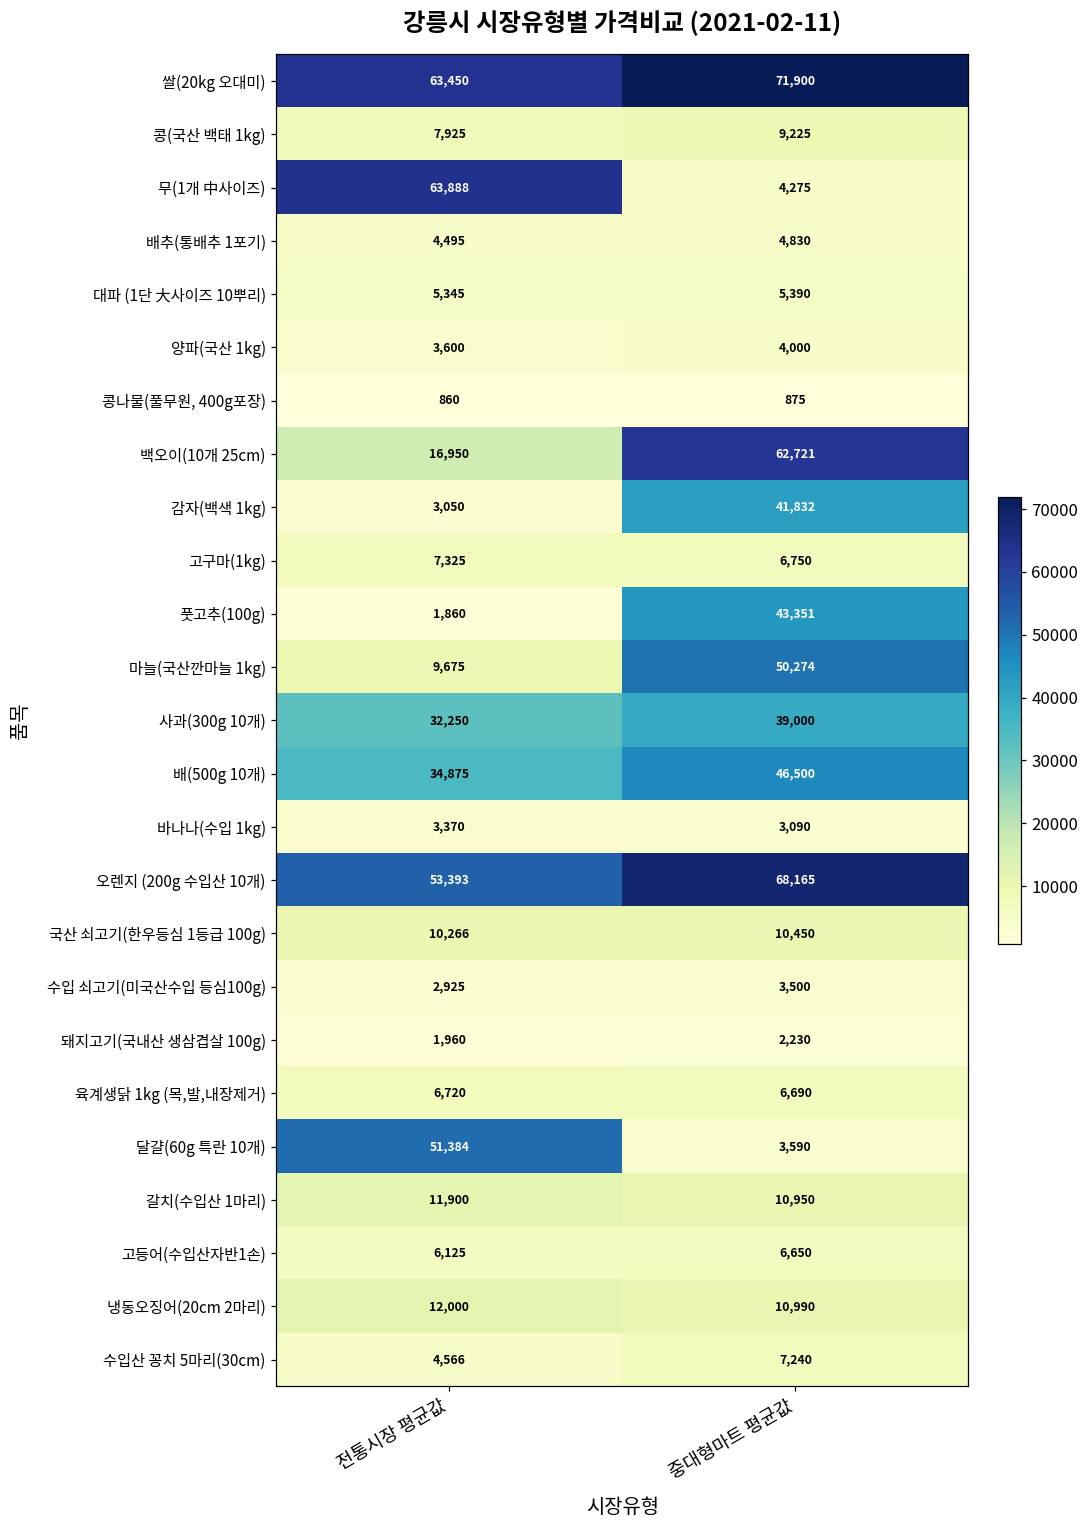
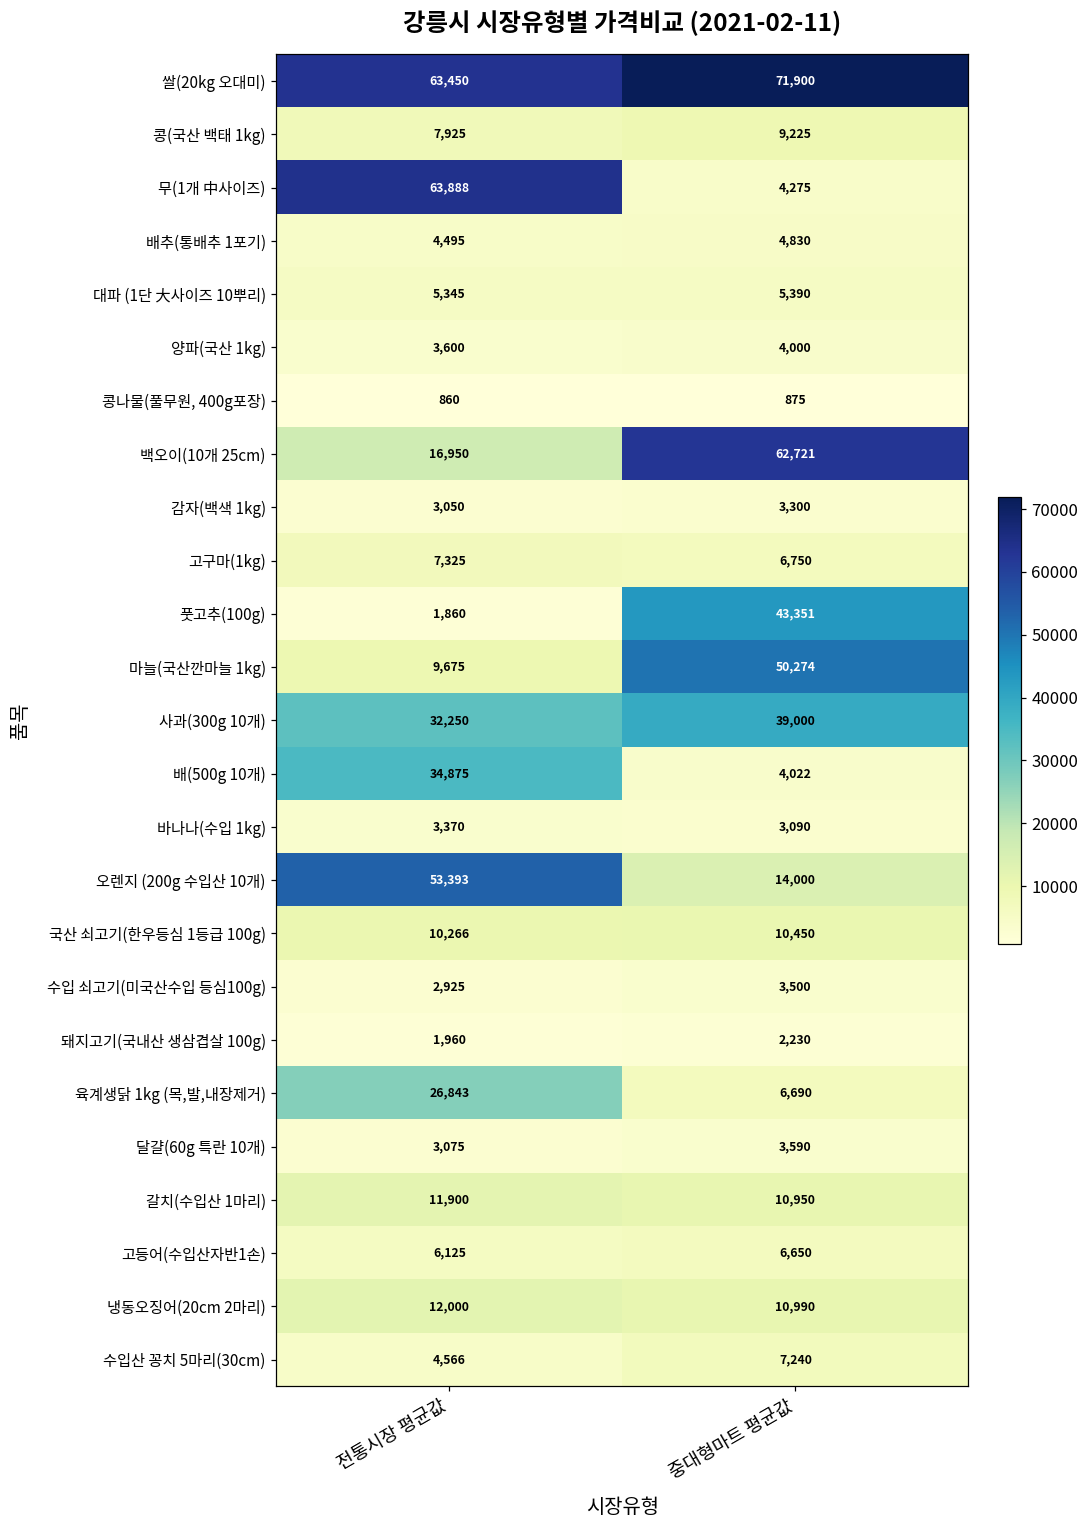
  {
    "쌀(20kg 오대미)": {
      "전통시장 평균값": "63,450",
      "중대형마트 평균값": "71,900"
    },
    "콩(국산 백태 1kg)": {
      "전통시장 평균값": "7,925",
      "중대형마트 평균값": "9,225"
    },
    "무(1개 中사이즈)": {
      "전통시장 평균값": "63,888",
      "중대형마트 평균값": "4,275"
    },
    "배추(통배추 1포기)": {
      "전통시장 평균값": "4,495",
      "중대형마트 평균값": "4,830"
    },
    "대파 (1단 大사이즈 10뿌리)": {
      "전통시장 평균값": "5,345",
      "중대형마트 평균값": "5,390"
    },
    "양파(국산 1kg)": {
      "전통시장 평균값": "3,600",
      "중대형마트 평균값": "4,000"
    },
    "콩나물(풀무원, 400g포장)": {
      "전통시장 평균값": "860",
      "중대형마트 평균값": "875"
    },
    "백오이(10개 25cm)": {
      "전통시장 평균값": "16,950",
      "중대형마트 평균값": "62,721"
    },
    "감자(백색 1kg)": {
      "전통시장 평균값": "3,050",
-     "중대형마트 평균값": "41,832"
+     "중대형마트 평균값": "3,300"
    },
    "고구마(1kg)": {
      "전통시장 평균값": "7,325",
      "중대형마트 평균값": "6,750"
    },
    "풋고추(100g)": {
      "전통시장 평균값": "1,860",
      "중대형마트 평균값": "43,351"
    },
    "마늘(국산깐마늘 1kg)": {
      "전통시장 평균값": "9,675",
      "중대형마트 평균값": "50,274"
    },
    "사과(300g 10개)": {
      "전통시장 평균값": "32,250",
      "중대형마트 평균값": "39,000"
    },
    "배(500g 10개)": {
      "전통시장 평균값": "34,875",
-     "중대형마트 평균값": "46,500"
+     "중대형마트 평균값": "4,022"
    },
    "바나나(수입 1kg)": {
      "전통시장 평균값": "3,370",
      "중대형마트 평균값": "3,090"
    },
    "오렌지 (200g 수입산 10개)": {
      "전통시장 평균값": "53,393",
-     "중대형마트 평균값": "68,165"
+     "중대형마트 평균값": "14,000"
    },
    "국산 쇠고기(한우등심 1등급 100g)": {
      "전통시장 평균값": "10,266",
      "중대형마트 평균값": "10,450"
    },
    "수입 쇠고기(미국산수입 등심100g)": {
      "전통시장 평균값": "2,925",
      "중대형마트 평균값": "3,500"
    },
    "돼지고기(국내산 생삼겹살 100g)": {
      "전통시장 평균값": "1,960",
      "중대형마트 평균값": "2,230"
    },
    "육계생닭 1kg (목,발,내장제거)": {
-     "전통시장 평균값": "6,720",
+     "전통시장 평균값": "26,843",
      "중대형마트 평균값": "6,690"
    },
    "달걀(60g 특란 10개)": {
-     "전통시장 평균값": "51,384",
+     "전통시장 평균값": "3,075",
      "중대형마트 평균값": "3,590"
    },
    "갈치(수입산 1마리)": {
      "전통시장 평균값": "11,900",
      "중대형마트 평균값": "10,950"
    },
    "고등어(수입산자반1손)": {
      "전통시장 평균값": "6,125",
      "중대형마트 평균값": "6,650"
    },
    "냉동오징어(20cm 2마리)": {
      "전통시장 평균값": "12,000",
      "중대형마트 평균값": "10,990"
    },
    "수입산 꽁치 5마리(30cm)": {
      "전통시장 평균값": "4,566",
      "중대형마트 평균값": "7,240"
    }
  }
